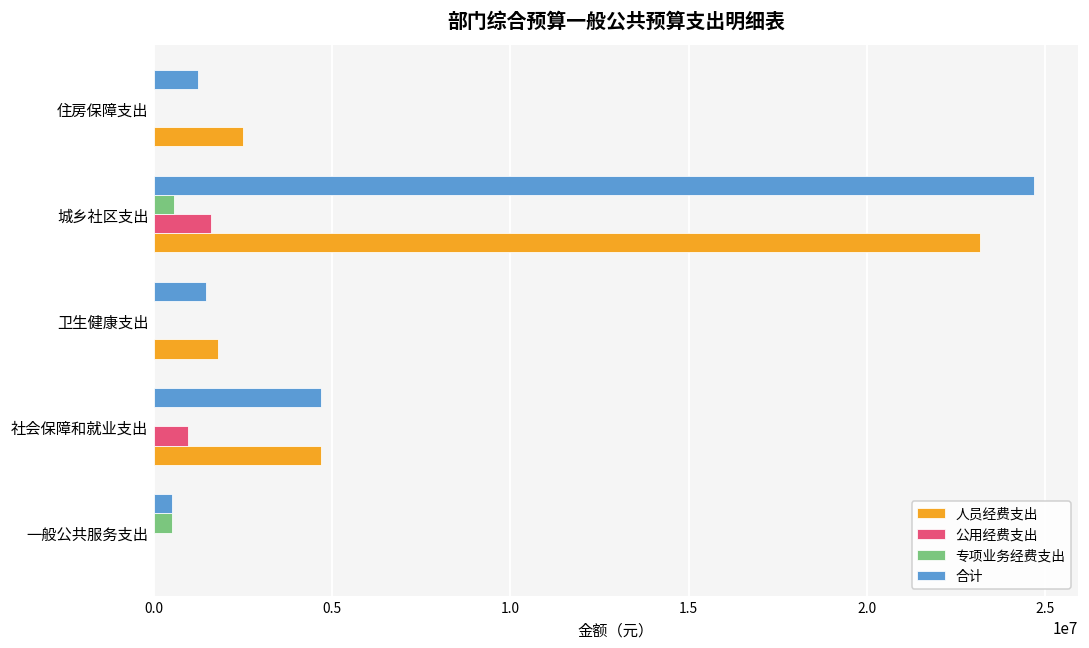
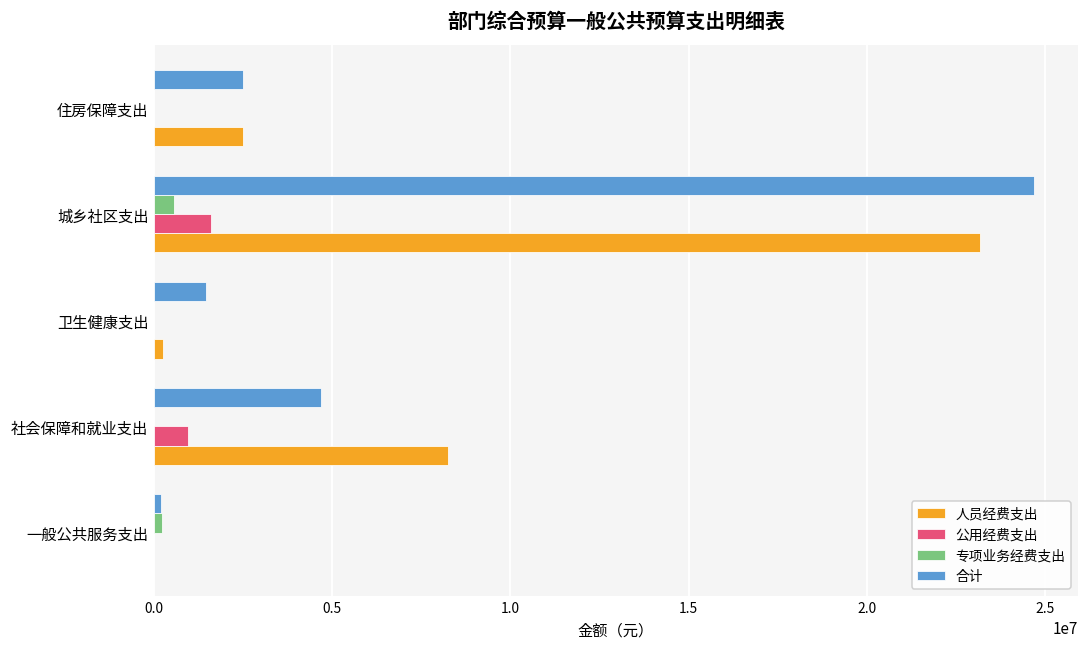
  {
    "人员经费支出": {
      "住房保障支出": 2500000,
      "城乡社区支出": 23200000,
-     "卫生健康支出": 1800000,
-     "社会保障和就业支出": 4700000,
+     "卫生健康支出": 300000,
+     "社会保障和就业支出": 8300000,
      "一般公共服务支出": 0
    },
    "公用经费支出": {
      "住房保障支出": 0,
      "城乡社区支出": 1600000,
      "卫生健康支出": 0,
      "社会保障和就业支出": 1000000,
      "一般公共服务支出": 0
    },
    "专项业务经费支出": {
      "住房保障支出": 0,
      "城乡社区支出": 600000,
      "卫生健康支出": 0,
      "社会保障和就业支出": 0,
-     "一般公共服务支出": 500000
+     "一般公共服务支出": 200000
    },
    "合计": {
-     "住房保障支出": 1200000,
+     "住房保障支出": 2500000,
      "城乡社区支出": 24700000,
      "卫生健康支出": 1500000,
      "社会保障和就业支出": 4700000,
-     "一般公共服务支出": 500000
+     "一般公共服务支出": 200000
    }
  }
